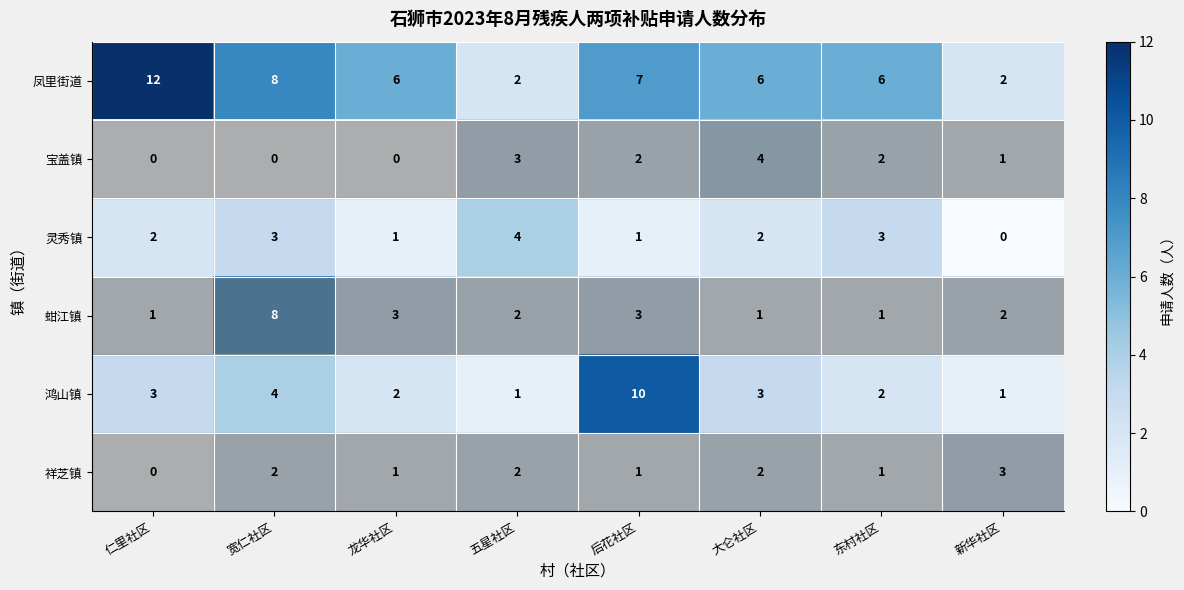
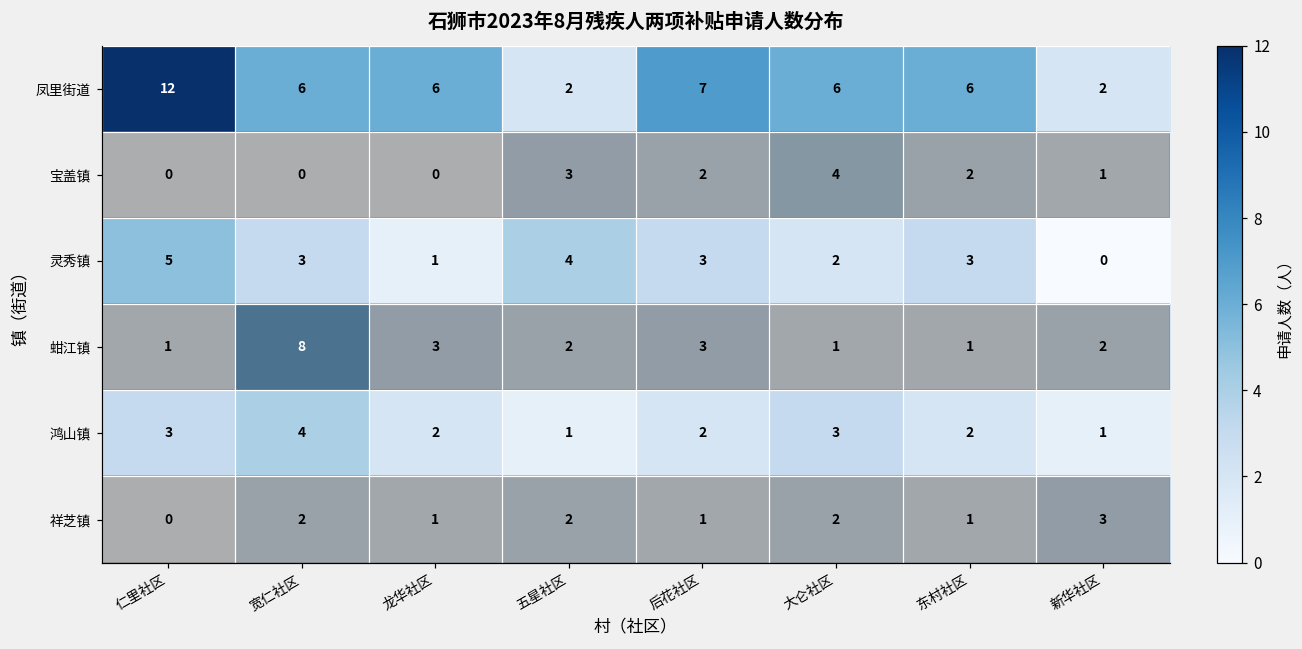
  {
    "凤里街道": {
      "仁里社区": 12,
-     "宽仁社区": 8,
+     "宽仁社区": 6,
      "龙华社区": 6,
      "五星社区": 2,
      "后花社区": 7,
      "大仑社区": 6,
      "东村社区": 6,
      "新华社区": 2
    },
    "灵秀镇": {
-     "仁里社区": 2,
+     "仁里社区": 5,
      "宽仁社区": 3,
      "龙华社区": 1,
      "五星社区": 4,
-     "后花社区": 1,
+     "后花社区": 3,
      "大仑社区": 2,
      "东村社区": 3,
      "新华社区": 0
    },
    "鸿山镇": {
      "仁里社区": 3,
      "宽仁社区": 4,
      "龙华社区": 2,
      "五星社区": 1,
-     "后花社区": 10,
+     "后花社区": 2,
      "大仑社区": 3,
      "东村社区": 2,
      "新华社区": 1
    }
  }
